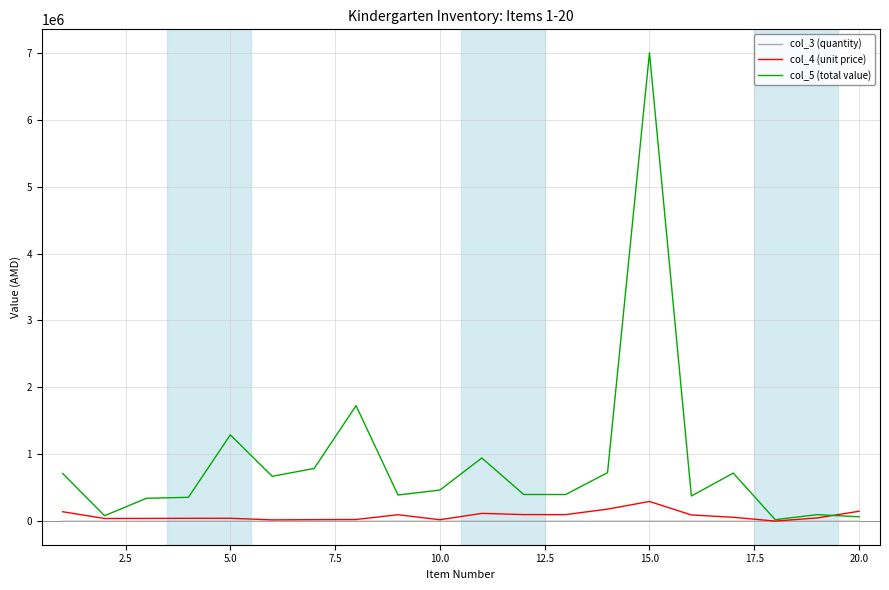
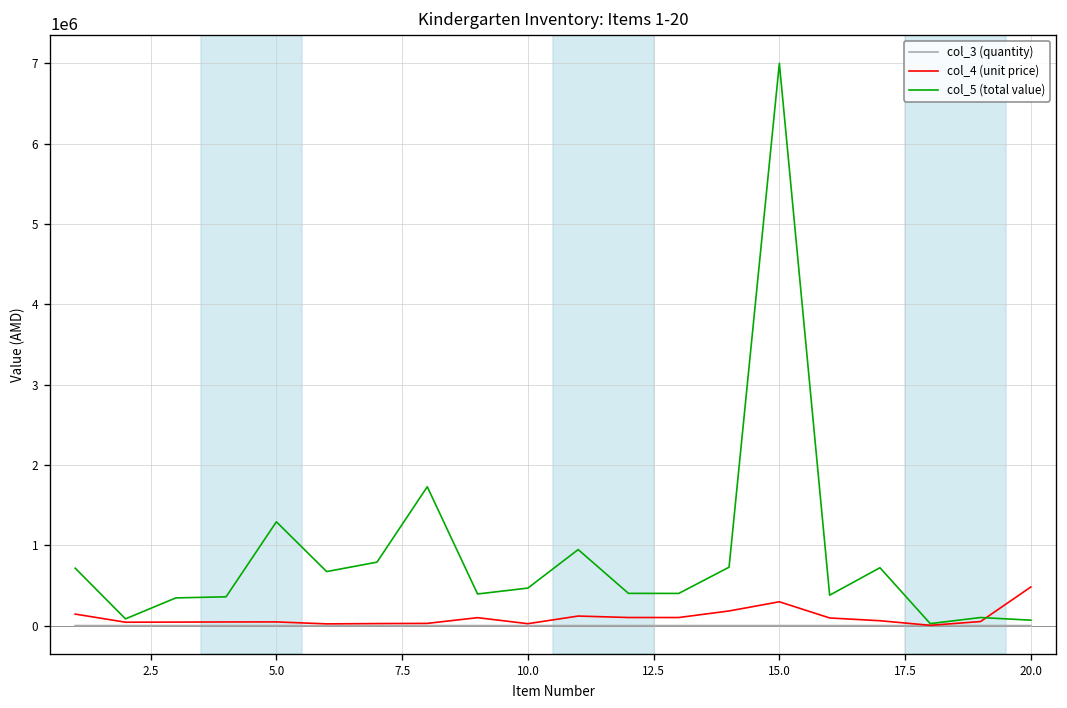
  {
    "col_3 (quantity)": {
      "5.0": 0,
      "15.0": 0,
      "20.0": 0
    },
    "col_4 (unit price)": {
      "5.0": 0,
      "15.0": 300000,
-     "20.0": 200000
+     "20.0": 500000
    },
    "col_5 (total value)": {
      "5.0": 1300000,
      "10.0": 500000,
      "15.0": 7000000,
      "20.0": 100000
    }
  }
